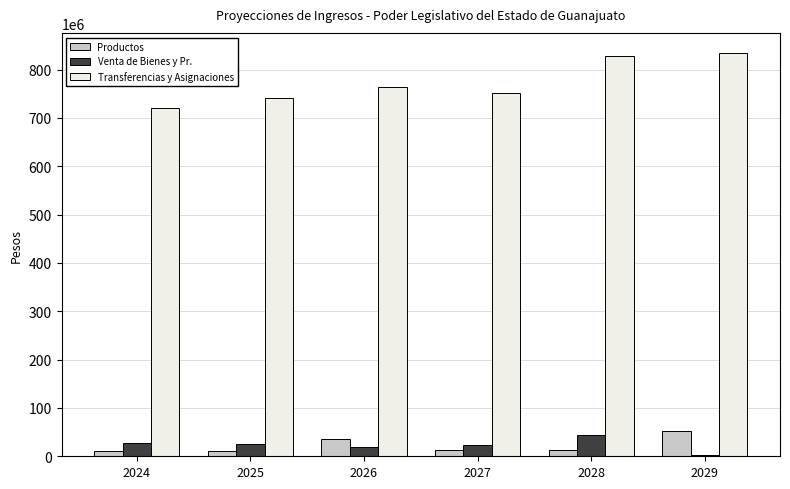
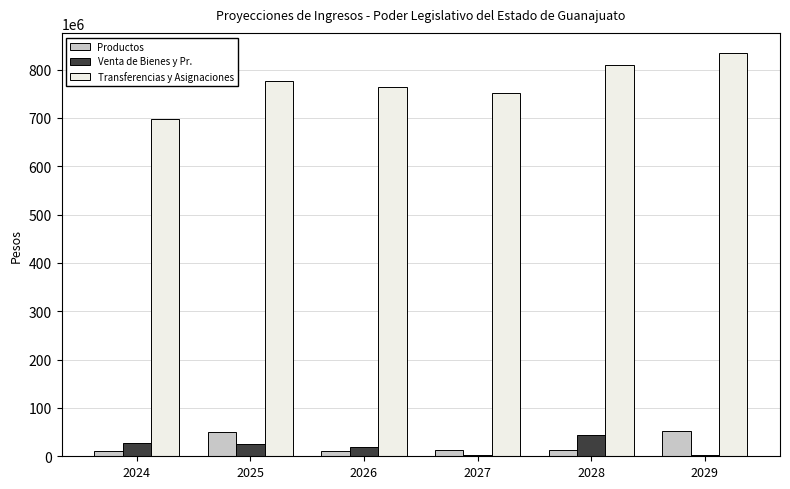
  {
    "Productos": {
      "2024": 10000000,
-     "2025": 10000000,
-     "2026": 40000000,
+     "2025": 50000000,
+     "2026": 10000000,
      "2027": 10000000,
      "2028": 10000000,
      "2029": 50000000
    },
    "Venta de Bienes y Pr.": {
      "2024": 30000000,
      "2025": 30000000,
      "2026": 20000000,
-     "2027": 20000000,
+     "2027": 0,
      "2028": 40000000
    },
    "Transferencias y Asignaciones": {
-     "2024": 720000000,
-     "2025": 740000000,
+     "2024": 700000000,
+     "2025": 780000000,
      "2026": 760000000,
      "2027": 750000000,
-     "2028": 830000000,
+     "2028": 810000000,
      "2029": 830000000
    }
  }
